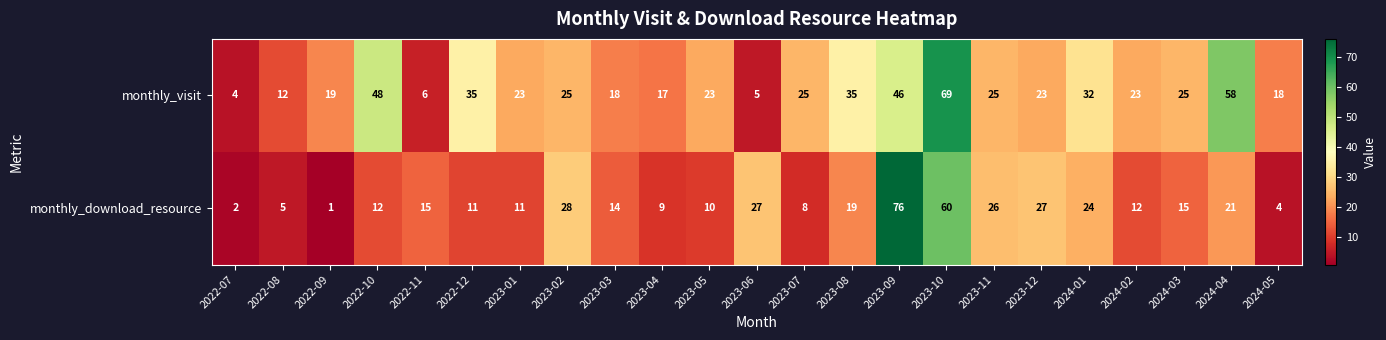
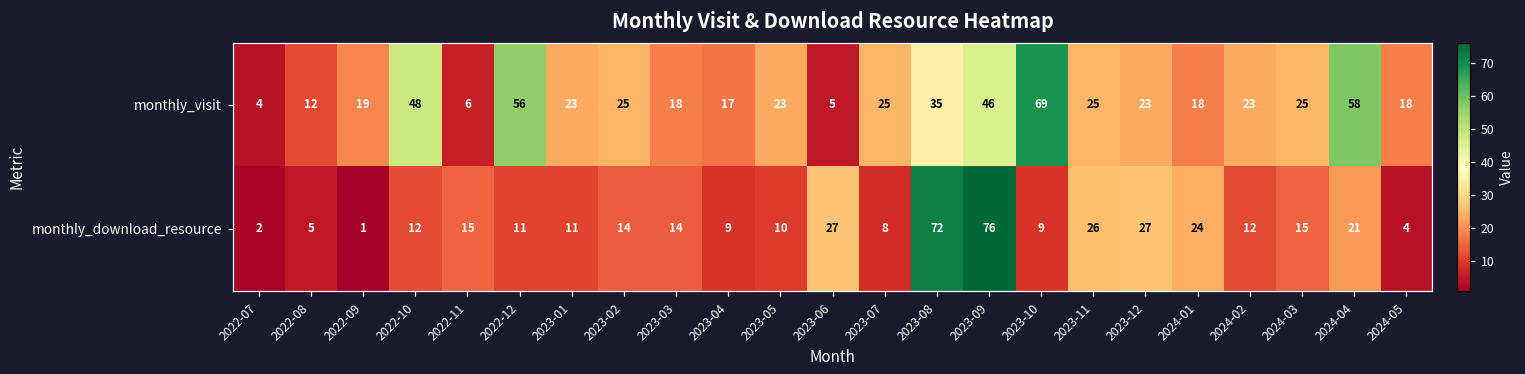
  {
    "monthly_visit": {
      "2022-07": 4,
      "2022-08": 12,
      "2022-09": 19,
      "2022-10": 48,
      "2022-11": 6,
-     "2022-12": 35,
+     "2022-12": 56,
      "2023-01": 23,
      "2023-02": 25,
      "2023-03": 18,
      "2023-04": 17,
      "2023-05": 23,
      "2023-06": 5,
      "2023-07": 25,
      "2023-08": 35,
      "2023-09": 46,
      "2023-10": 69,
      "2023-11": 25,
      "2023-12": 23,
-     "2024-01": 32,
+     "2024-01": 18,
      "2024-02": 23,
      "2024-03": 25,
      "2024-04": 58,
      "2024-05": 18
    },
    "monthly_download_resource": {
      "2022-07": 2,
      "2022-08": 5,
      "2022-09": 1,
      "2022-10": 12,
      "2022-11": 15,
      "2022-12": 11,
      "2023-01": 11,
-     "2023-02": 28,
+     "2023-02": 14,
      "2023-03": 14,
      "2023-04": 9,
      "2023-05": 10,
      "2023-06": 27,
      "2023-07": 8,
-     "2023-08": 19,
+     "2023-08": 72,
      "2023-09": 76,
-     "2023-10": 60,
+     "2023-10": 9,
      "2023-11": 26,
      "2023-12": 27,
      "2024-01": 24,
      "2024-02": 12,
      "2024-03": 15,
      "2024-04": 21,
      "2024-05": 4
    }
  }
